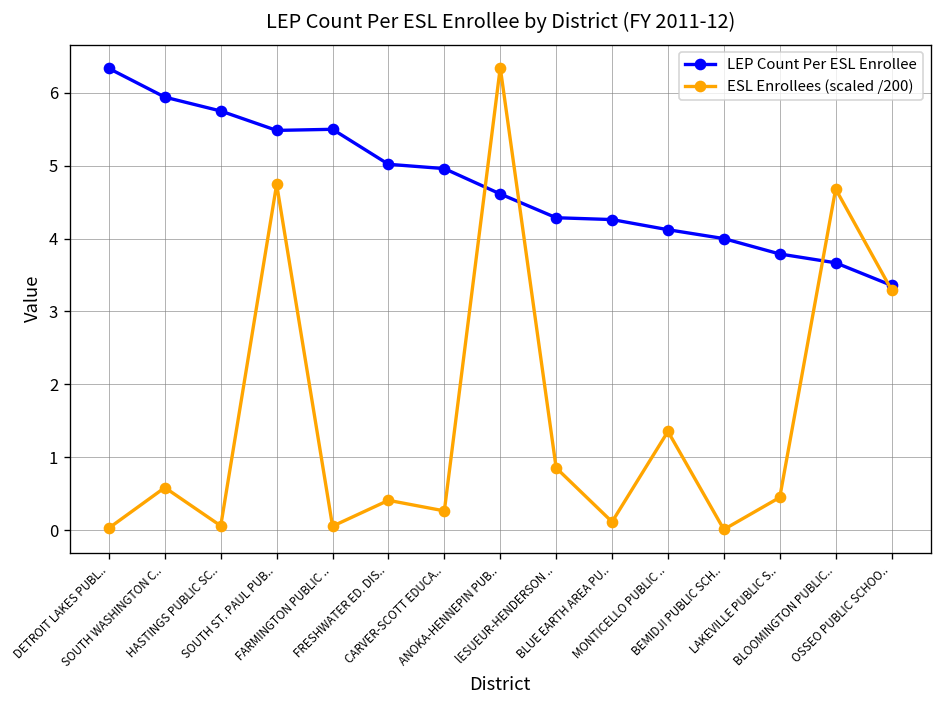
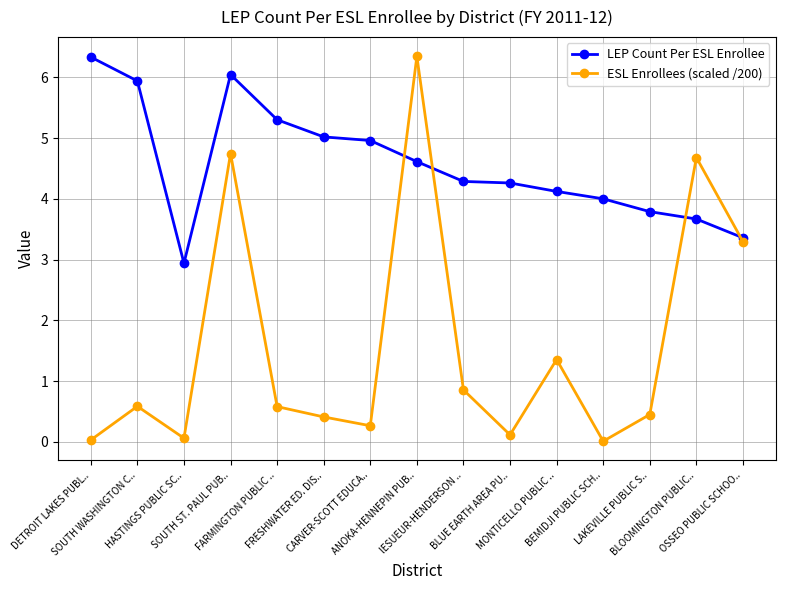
  {
    "LEP Count Per ESL Enrollee": {
      "DETROIT LAKES PUBL..": 6.3,
      "SOUTH WASHINGTON C..": 5.9,
-     "HASTINGS PUBLIC SC..": 5.8,
-     "SOUTH ST. PAUL PUB..": 5.5,
-     "FARMINGTON PUBLIC ..": 5.5,
+     "HASTINGS PUBLIC SC..": 2.9,
+     "SOUTH ST. PAUL PUB..": 6.0,
+     "FARMINGTON PUBLIC ..": 5.3,
      "FRESHWATER ED. DIS..": 5.0,
      "CARVER-SCOTT EDUCA..": 5.0,
      "ANOKA-HENNEPIN PUB..": 4.6,
      "lESUEUR-HENDERSON ..": 4.3,
      "BLUE EARTH AREA PU..": 4.3,
      "MONTICELLO PUBLIC ..": 4.1,
      "BEMIDJI PUBLIC SCH..": 4.0,
      "LAKEVILLE PUBLIC S..": 3.8,
      "BLOOMINGTON PUBLIC..": 3.7,
      "OSSEO PUBLIC SCHOO..": 3.4
    },
    "ESL Enrollees (scaled /200)": {
      "DETROIT LAKES PUBL..": 0.0,
      "SOUTH WASHINGTON C..": 0.6,
      "HASTINGS PUBLIC SC..": 0.1,
      "SOUTH ST. PAUL PUB..": 4.7,
-     "FARMINGTON PUBLIC ..": 0.1,
+     "FARMINGTON PUBLIC ..": 0.6,
      "FRESHWATER ED. DIS..": 0.4,
      "CARVER-SCOTT EDUCA..": 0.3,
      "ANOKA-HENNEPIN PUB..": 6.3,
      "lESUEUR-HENDERSON ..": 0.9,
      "BLUE EARTH AREA PU..": 0.1,
      "MONTICELLO PUBLIC ..": 1.4,
      "BEMIDJI PUBLIC SCH..": 0.0,
      "LAKEVILLE PUBLIC S..": 0.5,
      "BLOOMINGTON PUBLIC..": 4.7,
      "OSSEO PUBLIC SCHOO..": 3.3
    }
  }
